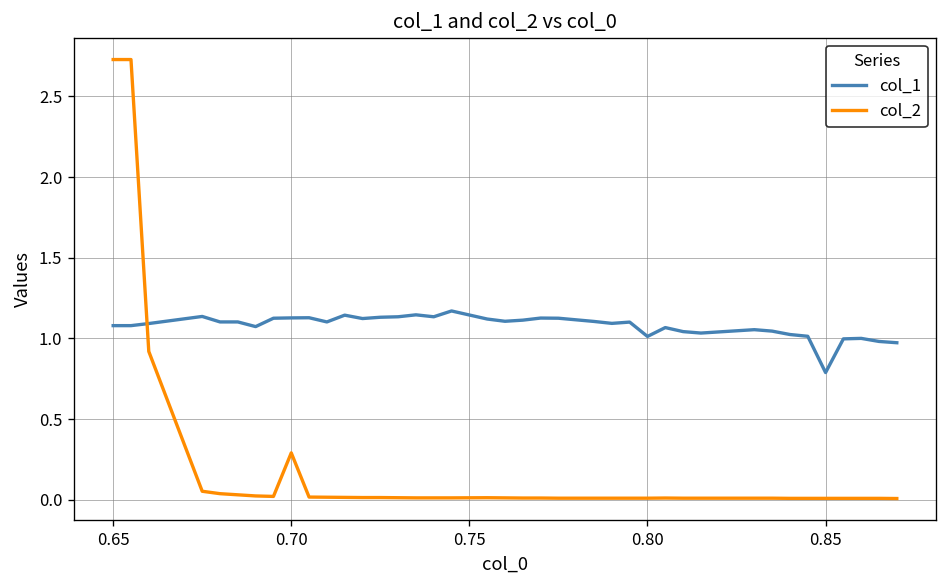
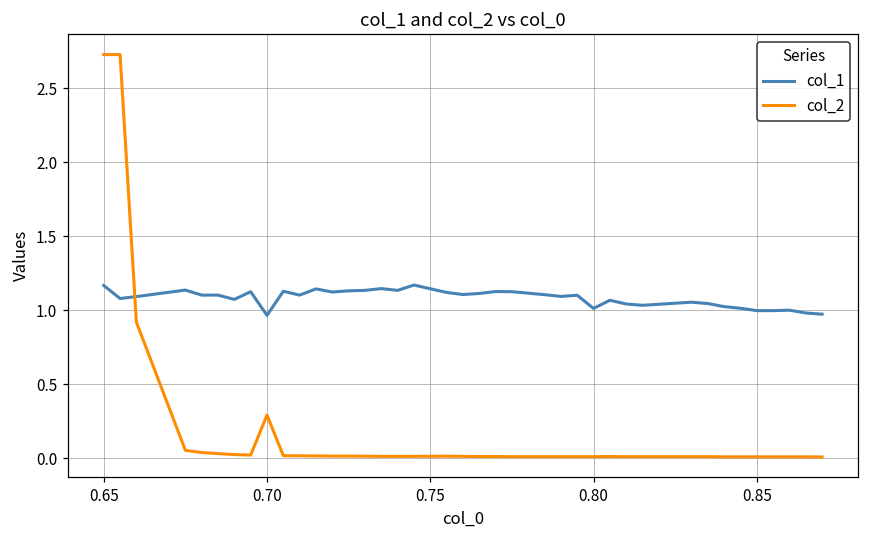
  {
    "col_1": {
-     "0.65": 1.08,
-     "0.70": 1.13,
+     "0.65": 1.17,
+     "0.70": 0.97,
      "0.80": 1.01,
-     "0.85": 0.79
+     "0.85": 1.00
    },
    "col_2": {
      "0.65": 2.73,
      "0.70": 0.29,
      "0.80": 0.01,
      "0.85": 0.01
    }
  }
